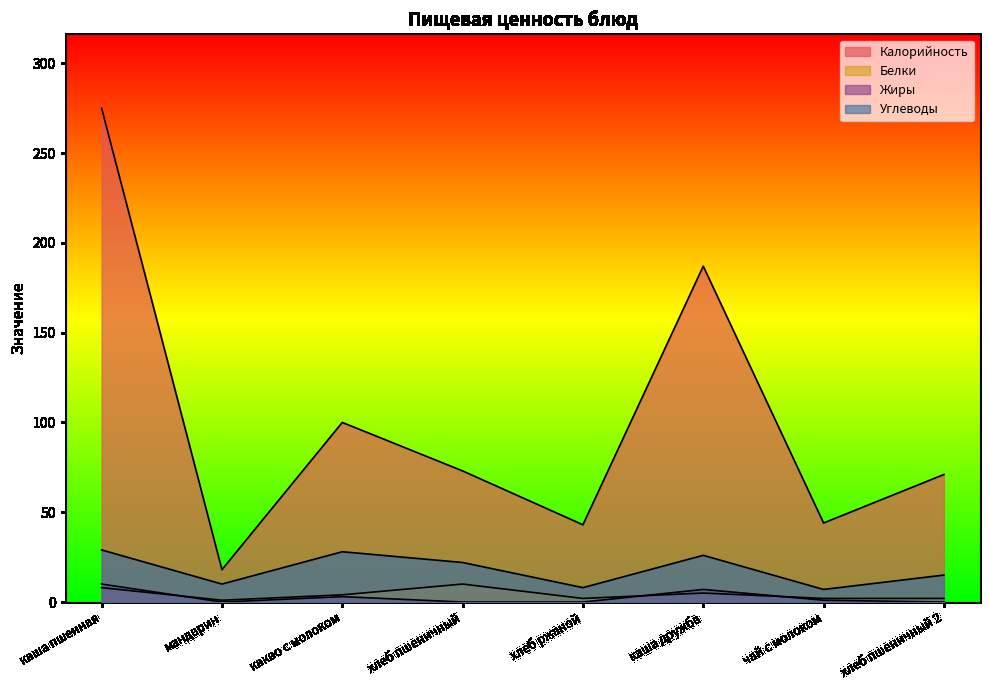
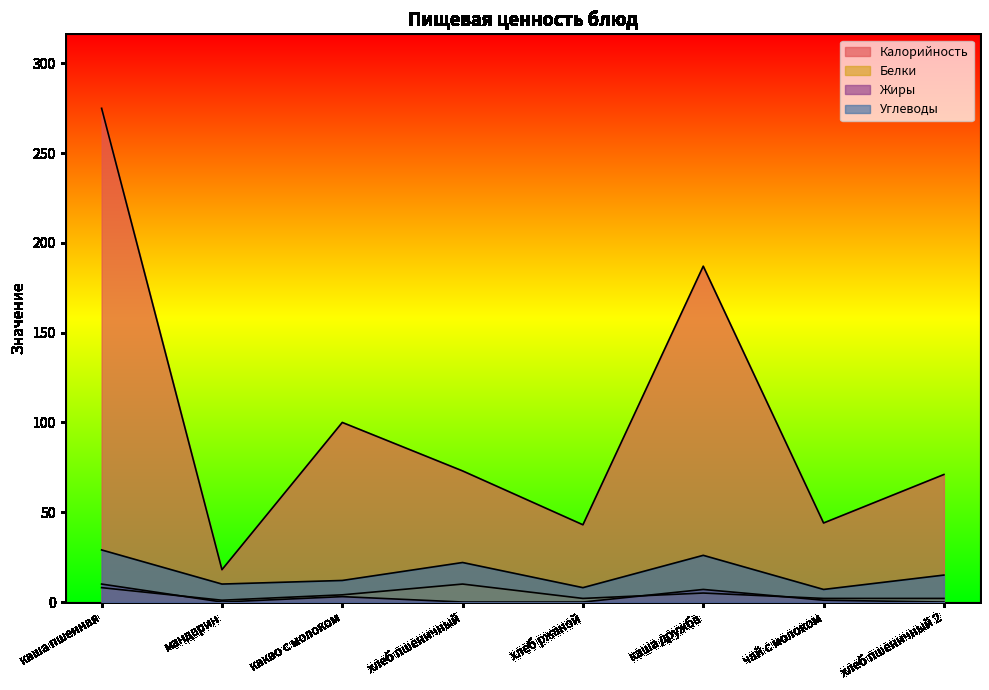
  {
    "Калорийность": {
      "каша пшенная": 275,
      "мандарин": 18,
      "какао с молоком": 100,
      "хлеб пшеничный": 73,
      "хлеб ржаной": 43,
      "каша дружба": 187,
      "чай с молоком": 44,
      "хлеб пшеничный 2": 71
    },
    "Белки": {
      "каша пшенная": 8,
      "хлеб пшеничный": 10,
      "хлеб ржаной": 2,
      "каша дружба": 5,
      "хлеб пшеничный 2": 2
    },
    "Жиры": {
      "каша пшенная": 10,
      "хлеб пшеничный": 0,
      "хлеб ржаной": 0,
      "каша дружба": 7,
      "хлеб пшеничный 2": 0
    },
    "Углеводы": {
      "каша пшенная": 29,
      "мандарин": 10,
-     "какао с молоком": 28,
+     "какао с молоком": 12,
      "хлеб пшеничный": 22,
      "хлеб ржаной": 8,
      "каша дружба": 26,
      "чай с молоком": 7,
      "хлеб пшеничный 2": 15
    }
  }
